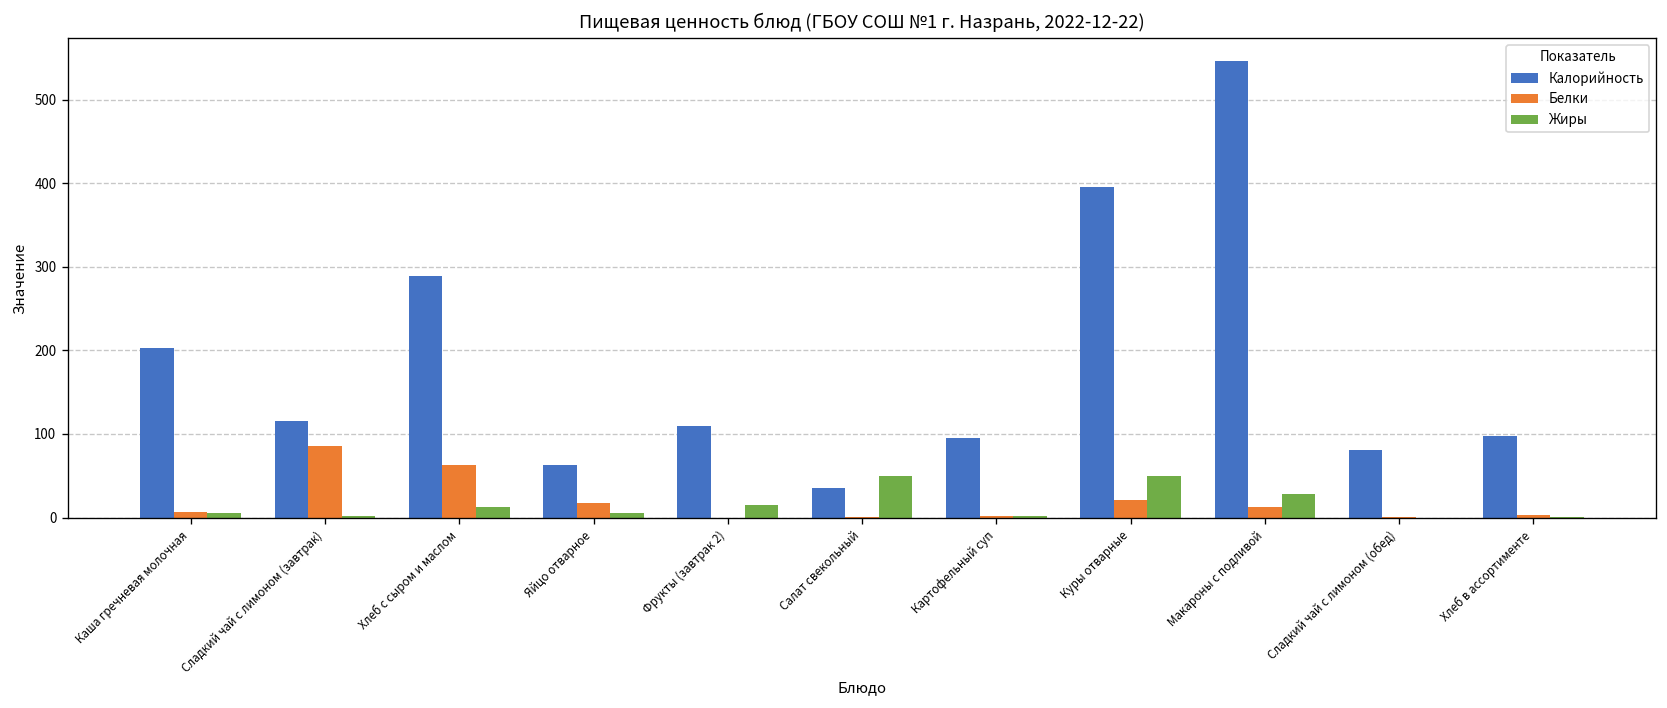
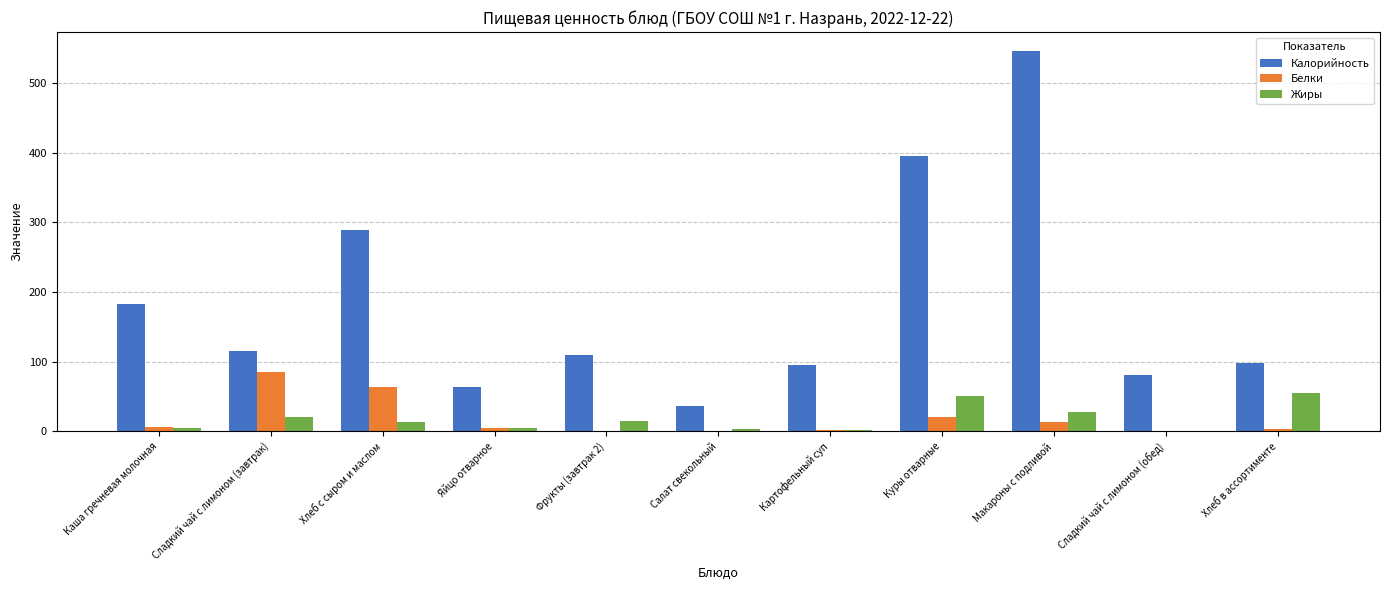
  {
    "Калорийность": {
-     "Каша гречневая молочная": 200,
+     "Каша гречневая молочная": 180,
      "Сладкий чай с лимоном (завтрак)": 120,
      "Хлеб с сыром и маслом": 290,
      "Яйцо отварное": 60,
      "Фрукты (завтрак 2)": 110,
      "Салат свекольный": 40,
      "Картофельный суп": 100,
      "Куры отварные": 400,
      "Макароны с подливой": 550,
      "Сладкий чай с лимоном (обед)": 80,
      "Хлеб в ассортименте": 100
    },
    "Белки": {
      "Каша гречневая молочная": 10,
      "Сладкий чай с лимоном (завтрак)": 90,
      "Хлеб с сыром и маслом": 60,
-     "Яйцо отварное": 20,
+     "Яйцо отварное": 10,
      "Фрукты (завтрак 2)": 0,
      "Куры отварные": 20,
      "Макароны с подливой": 10
    },
    "Жиры": {
      "Каша гречневая молочная": 10,
-     "Сладкий чай с лимоном (завтрак)": 0,
+     "Сладкий чай с лимоном (завтрак)": 20,
      "Хлеб с сыром и маслом": 10,
      "Яйцо отварное": 10,
      "Фрукты (завтрак 2)": 20,
-     "Салат свекольный": 50,
+     "Салат свекольный": 0,
      "Куры отварные": 50,
      "Макароны с подливой": 30,
      "Сладкий чай с лимоном (обед)": 0,
-     "Хлеб в ассортименте": 0
+     "Хлеб в ассортименте": 60
    }
  }
